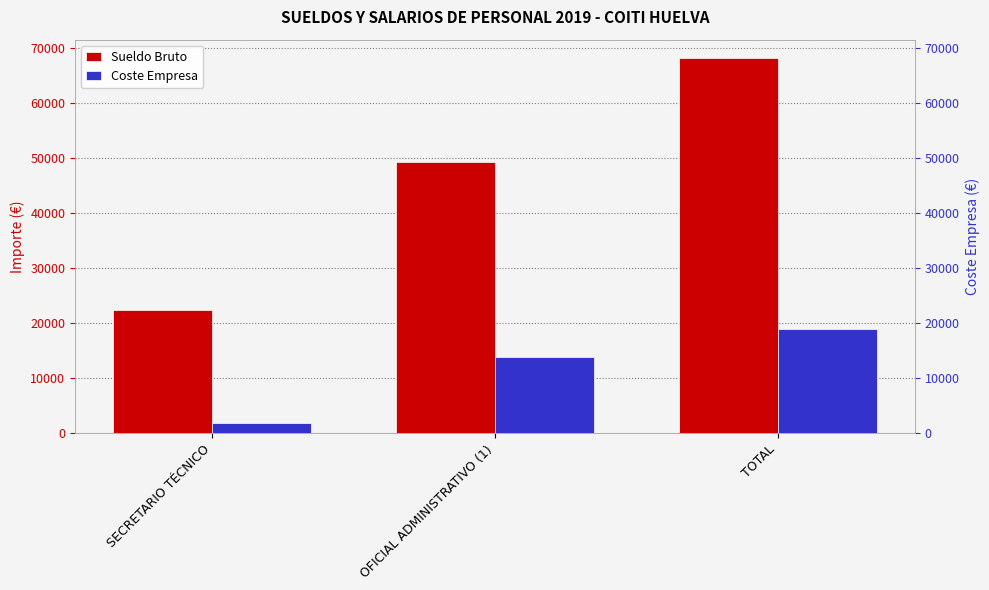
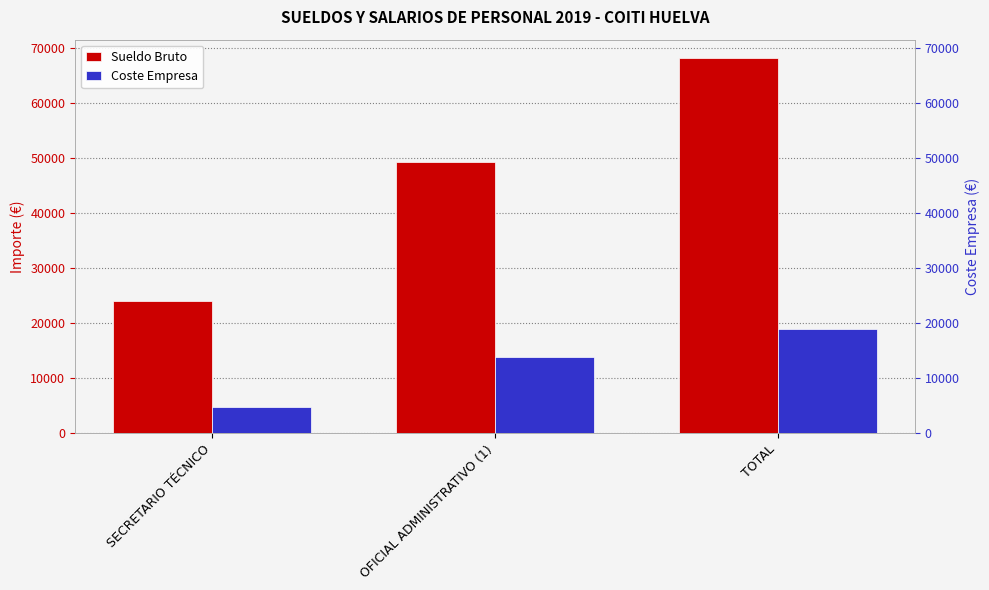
  {
    "Sueldo Bruto": {
-     "SECRETARIO TÉCNICO": 22000,
+     "SECRETARIO TÉCNICO": 24000,
      "OFICIAL ADMINISTRATIVO (1)": 49000,
      "TOTAL": 68000
    },
    "Coste Empresa": {
-     "SECRETARIO TÉCNICO": 2000,
+     "SECRETARIO TÉCNICO": 5000,
      "OFICIAL ADMINISTRATIVO (1)": 14000,
      "TOTAL": 19000
    }
  }
